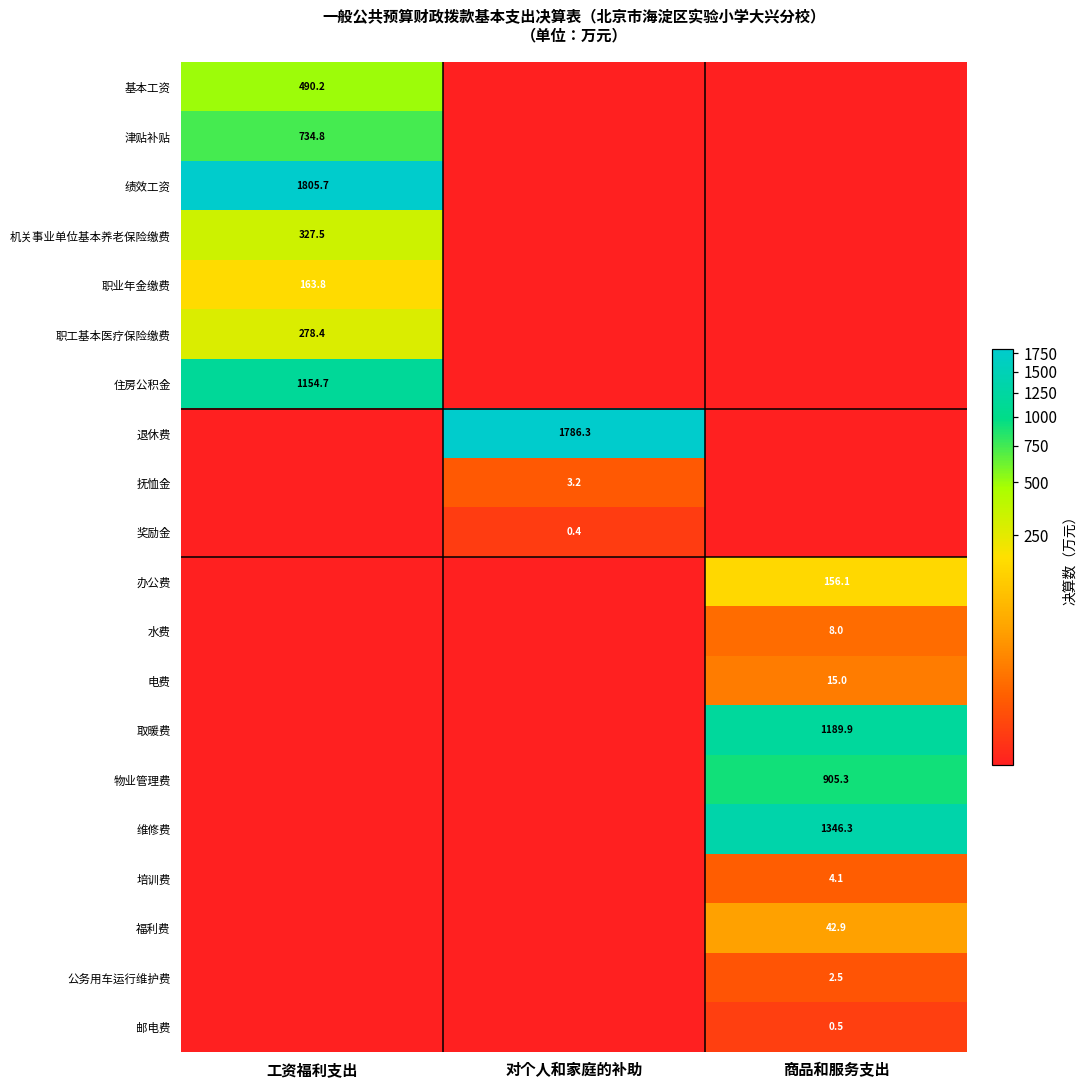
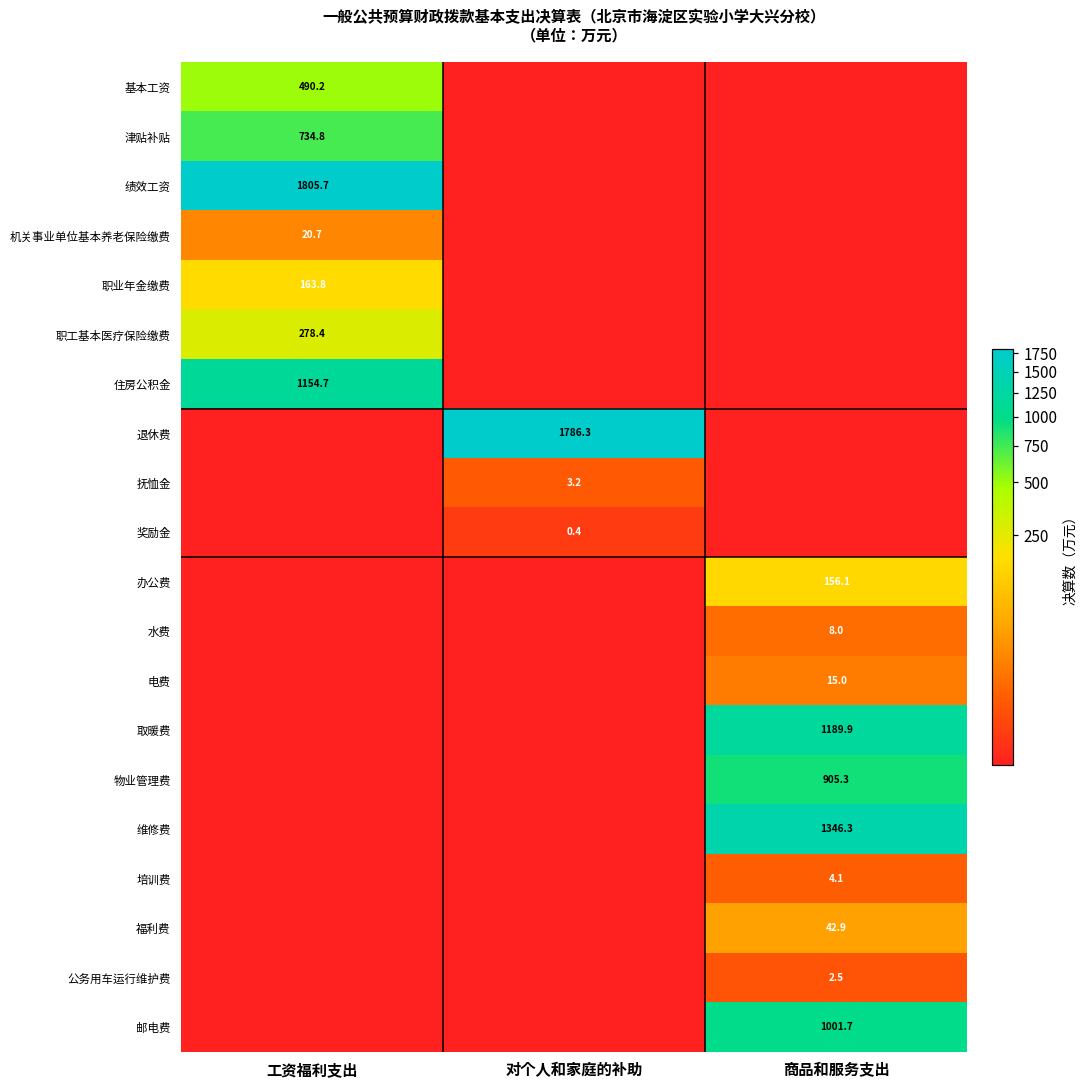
  {
    "基本工资": {
      "工资福利支出": 490.2
    },
    "津贴补贴": {
      "工资福利支出": 734.8
    },
    "绩效工资": {
      "工资福利支出": 1805.7
    },
    "机关事业单位基本养老保险缴费": {
-     "工资福利支出": 327.5
+     "工资福利支出": 20.7
    },
    "职业年金缴费": {
      "工资福利支出": 163.8
    },
    "职工基本医疗保险缴费": {
      "工资福利支出": 278.4
    },
    "住房公积金": {
      "工资福利支出": 1154.7
    },
    "退休费": {
      "对个人和家庭的补助": 1786.3
    },
    "抚恤金": {
      "对个人和家庭的补助": 3.2
    },
    "奖励金": {
      "对个人和家庭的补助": 0.4
    },
    "办公费": {
      "商品和服务支出": 156.1
    },
    "水费": {
      "商品和服务支出": 8.0
    },
    "电费": {
      "商品和服务支出": 15.0
    },
    "取暖费": {
      "商品和服务支出": 1189.9
    },
    "物业管理费": {
      "商品和服务支出": 905.3
    },
    "维修费": {
      "商品和服务支出": 1346.3
    },
    "培训费": {
      "商品和服务支出": 4.1
    },
    "福利费": {
      "商品和服务支出": 42.9
    },
    "公务用车运行维护费": {
      "商品和服务支出": 2.5
    },
    "邮电费": {
-     "商品和服务支出": 0.5
+     "商品和服务支出": 1001.7
    }
  }
